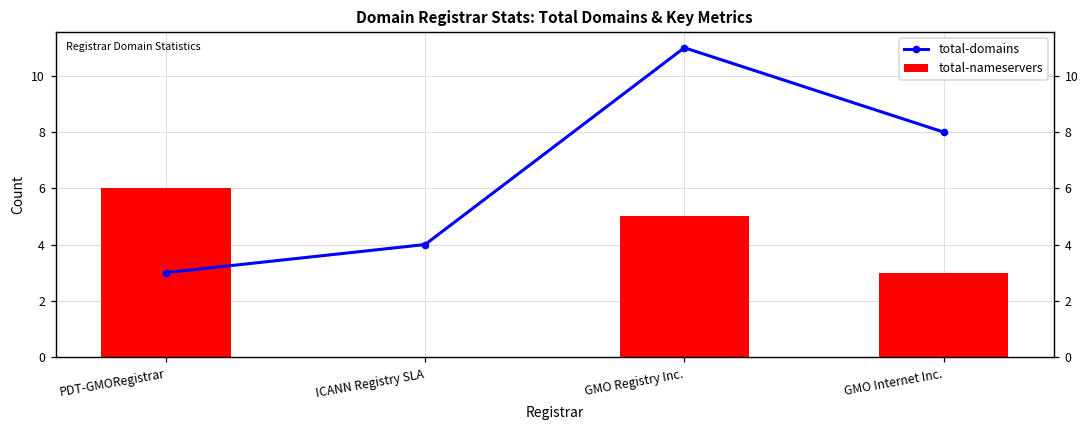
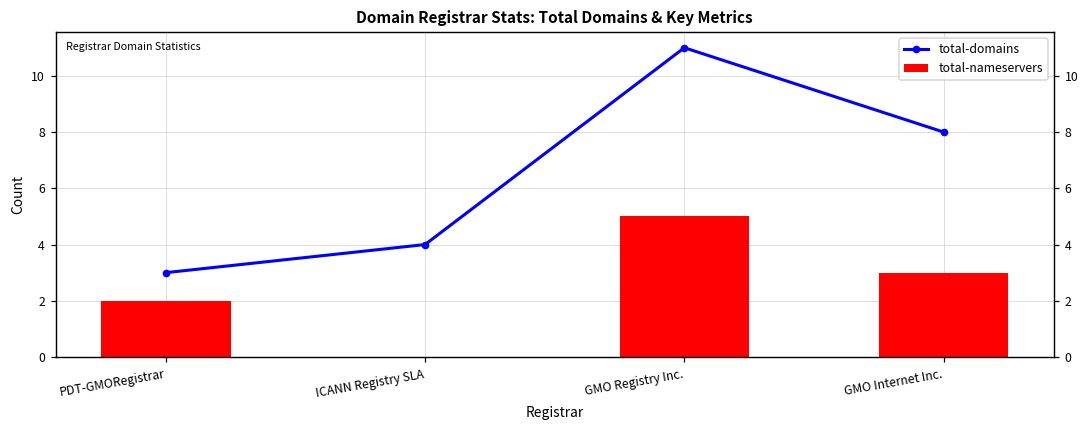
  {
    "total-nameservers": {
-     "PDT-GMORegistrar": 6,
+     "PDT-GMORegistrar": 2,
      "ICANN Registry SLA": 0,
      "GMO Registry Inc.": 5,
      "GMO Internet Inc.": 3
    },
    "total-domains": {
      "PDT-GMORegistrar": 3,
      "ICANN Registry SLA": 4,
      "GMO Registry Inc.": 11,
      "GMO Internet Inc.": 8
    }
  }
